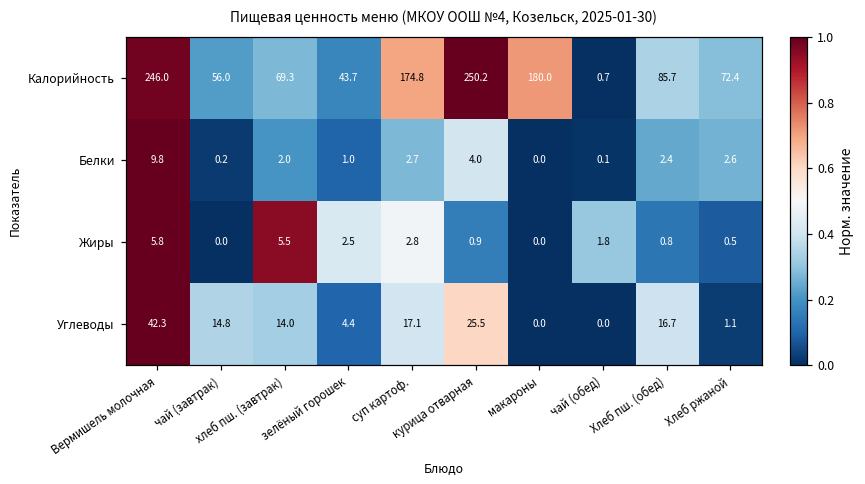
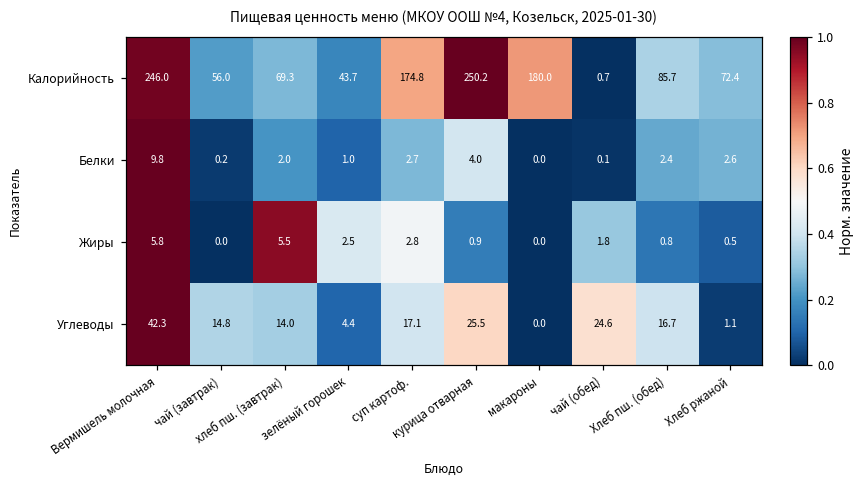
  {
    "Калорийность": {
      "Вермишель молочная": 246.0,
      "чай (завтрак)": 56.0,
      "хлеб пш. (завтрак)": 69.3,
      "зелёный горошек": 43.7,
      "суп картоф.": 174.8,
      "курица отварная": 250.2,
      "макароны": 180.0,
      "чай (обед)": 0.7,
      "Хлеб пш. (обед)": 85.7,
      "Хлеб ржаной": 72.4
    },
    "Белки": {
      "Вермишель молочная": 9.8,
      "чай (завтрак)": 0.2,
      "хлеб пш. (завтрак)": 2.0,
      "зелёный горошек": 1.0,
      "суп картоф.": 2.7,
      "курица отварная": 4.0,
      "макароны": 0.0,
      "чай (обед)": 0.1,
      "Хлеб пш. (обед)": 2.4,
      "Хлеб ржаной": 2.6
    },
    "Жиры": {
      "Вермишель молочная": 5.8,
      "чай (завтрак)": 0.0,
      "хлеб пш. (завтрак)": 5.5,
      "зелёный горошек": 2.5,
      "суп картоф.": 2.8,
      "курица отварная": 0.9,
      "макароны": 0.0,
      "чай (обед)": 1.8,
      "Хлеб пш. (обед)": 0.8,
      "Хлеб ржаной": 0.5
    },
    "Углеводы": {
      "Вермишель молочная": 42.3,
      "чай (завтрак)": 14.8,
      "хлеб пш. (завтрак)": 14.0,
      "зелёный горошек": 4.4,
      "суп картоф.": 17.1,
      "курица отварная": 25.5,
      "макароны": 0.0,
-     "чай (обед)": 0.0,
+     "чай (обед)": 24.6,
      "Хлеб пш. (обед)": 16.7,
      "Хлеб ржаной": 1.1
    }
  }
